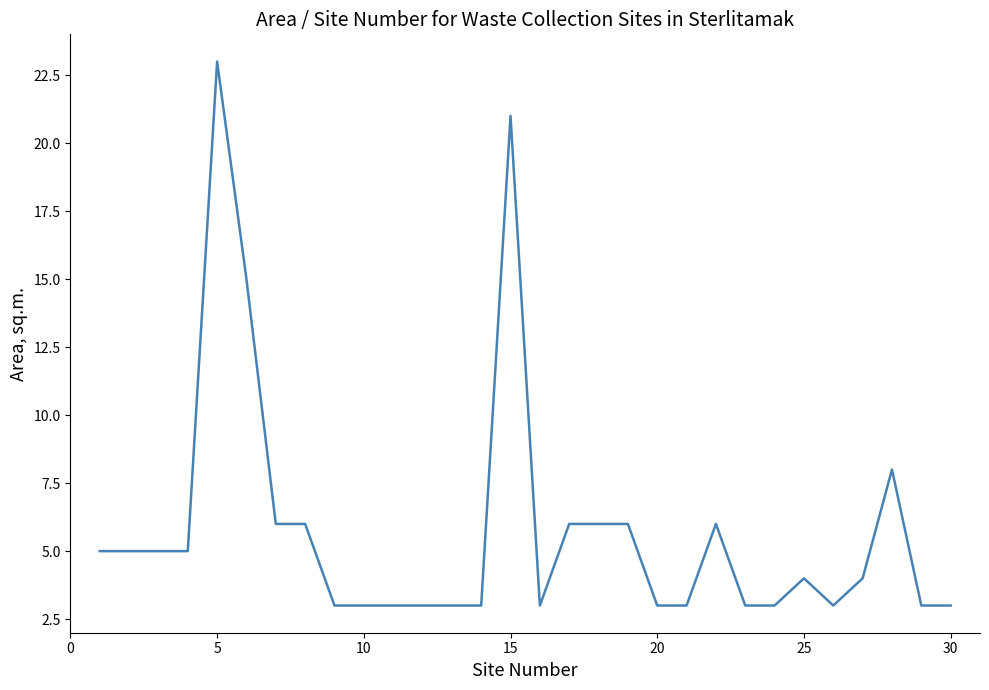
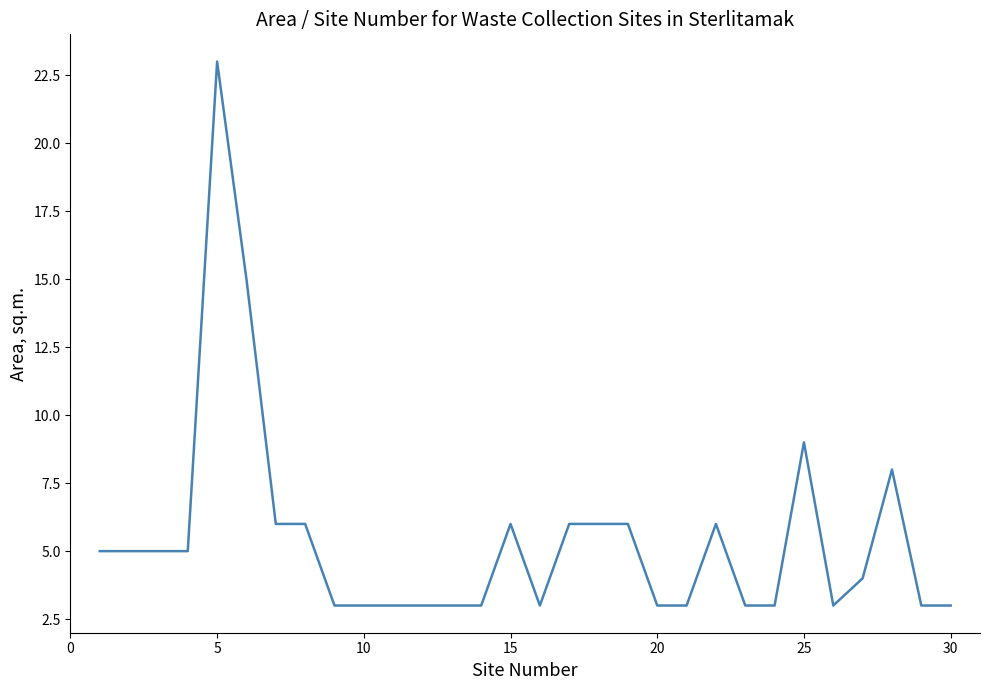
  {
    "5": 23,
    "10": 3,
-   "15": 21,
+   "15": 6,
    "20": 3,
-   "25": 4,
+   "25": 9,
    "30": 3
  }
